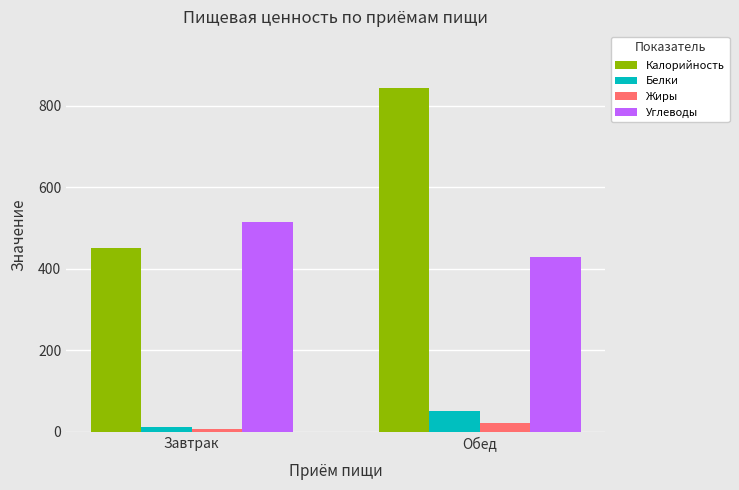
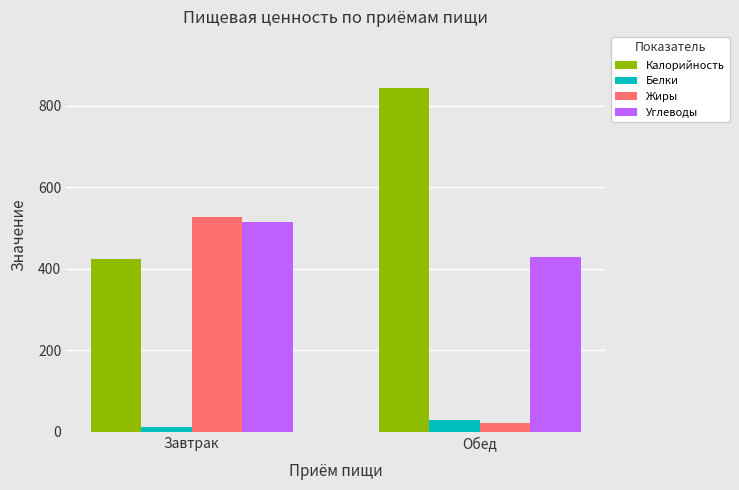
  {
    "Калорийность": {
-     "Завтрак": 450,
+     "Завтрак": 430,
      "Обед": 840
    },
    "Белки": {
      "Завтрак": 10,
-     "Обед": 50
+     "Обед": 30
    },
    "Жиры": {
-     "Завтрак": 10,
+     "Завтрак": 530,
      "Обед": 20
    },
    "Углеводы": {
      "Завтрак": 520,
      "Обед": 430
    }
  }
